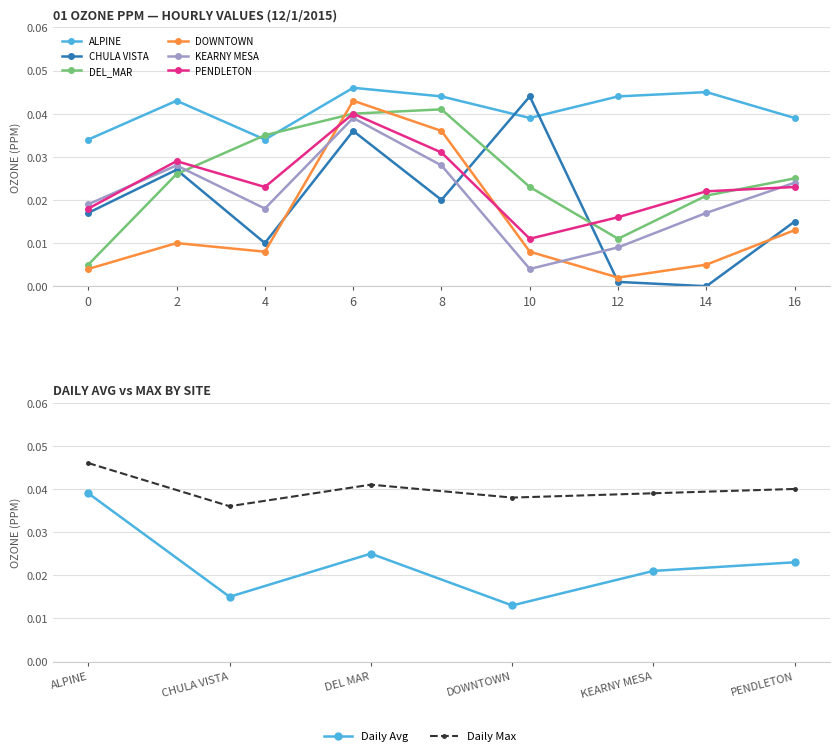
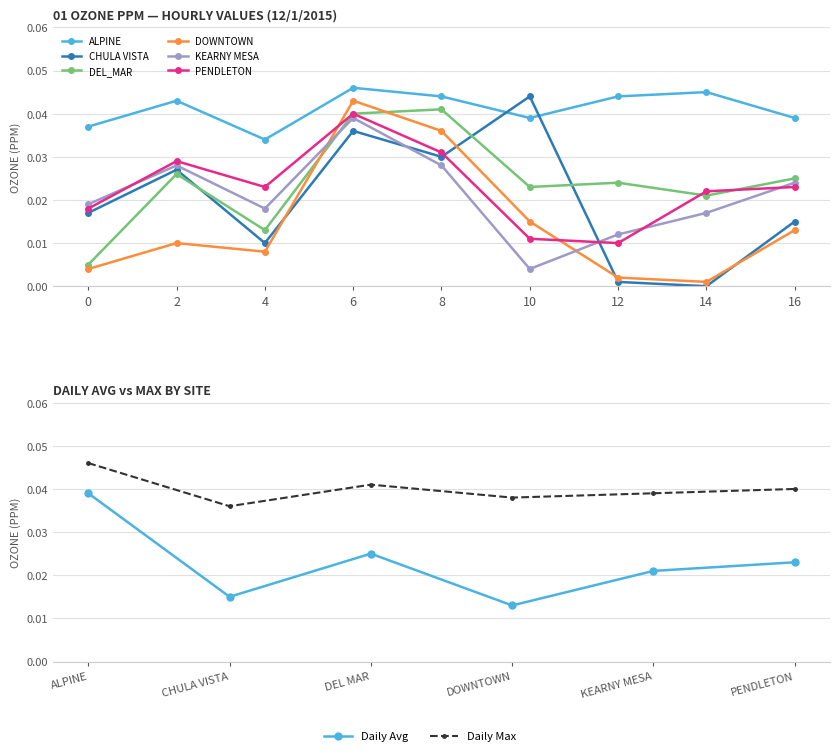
  {
    "01 OZONE PPM — HOURLY VALUES (12/1/2015)": {
      "ALPINE": {
-       "0": 0.034,
+       "0": 0.037,
        "2": 0.043,
        "4": 0.034,
        "6": 0.046,
        "8": 0.044,
        "10": 0.039,
        "12": 0.044,
        "14": 0.045,
        "16": 0.039
      },
      "CHULA VISTA": {
        "0": 0.017,
        "2": 0.027,
        "4": 0.01,
        "6": 0.036,
-       "8": 0.02,
+       "8": 0.03,
        "10": 0.044,
        "12": 0.001,
        "14": 0.00,
        "16": 0.015
      },
      "DEL_MAR": {
        "0": 0.005,
        "2": 0.026,
-       "4": 0.035,
+       "4": 0.013,
        "8": 0.041,
        "10": 0.023,
-       "12": 0.011,
+       "12": 0.024,
        "14": 0.021,
        "16": 0.025
      },
      "DOWNTOWN": {
        "0": 0.004,
        "2": 0.010,
        "4": 0.008,
        "6": 0.043,
        "8": 0.036,
-       "10": 0.008,
+       "10": 0.015,
        "12": 0.002,
-       "14": 0.005,
+       "14": 0.001,
        "16": 0.013
      },
      "KEARNY MESA": {
        "0": 0.019,
        "2": 0.028,
        "4": 0.018,
        "6": 0.039,
        "8": 0.028,
        "10": 0.004,
-       "12": 0.009,
+       "12": 0.012,
        "14": 0.017,
        "16": 0.024
      },
      "PENDLETON": {
        "0": 0.018,
        "2": 0.029,
        "4": 0.023,
        "8": 0.031,
        "10": 0.011,
-       "12": 0.016,
+       "12": 0.010,
        "14": 0.022,
        "16": 0.023
      }
    },
    "DAILY AVG vs MAX BY SITE": {
      "Daily Avg": {
        "ALPINE": 0.039,
        "CHULA VISTA": 0.015,
        "DEL MAR": 0.025,
        "DOWNTOWN": 0.013,
        "KEARNY MESA": 0.021,
        "PENDLETON": 0.023
      },
      "Daily Max": {
        "ALPINE": 0.046,
        "CHULA VISTA": 0.036,
        "DEL MAR": 0.041,
        "DOWNTOWN": 0.038,
        "KEARNY MESA": 0.039,
        "PENDLETON": 0.040
      }
    }
  }
